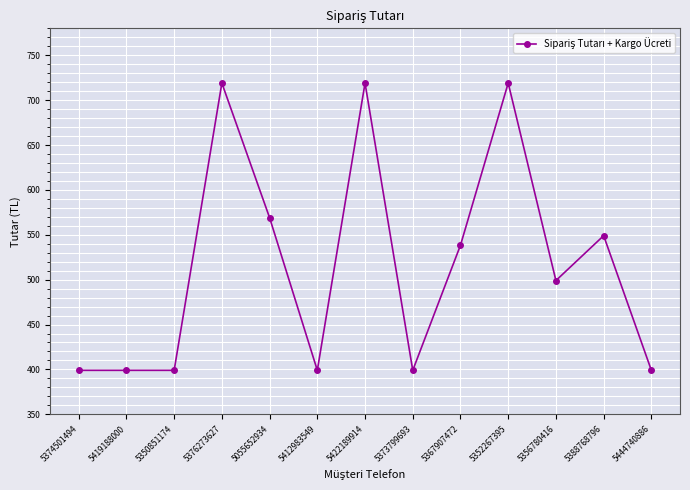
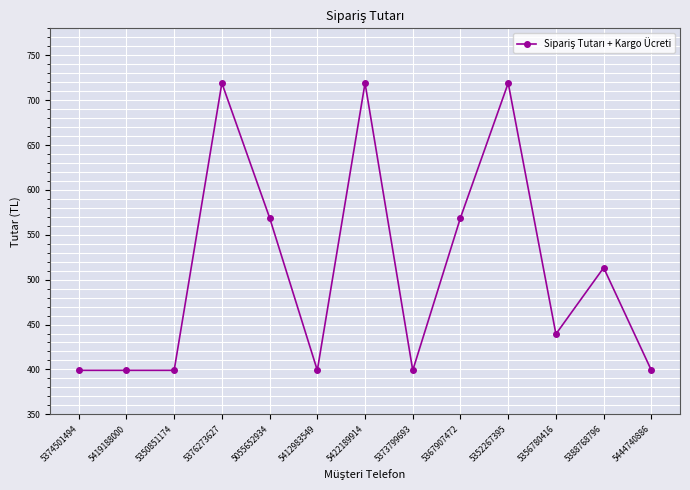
  {
    "5374501494": 400,
    "5419188000": 400,
    "5350851174": 400,
    "5376273627": 720,
    "5055652934": 570,
    "5412983549": 400,
    "5422189914": 720,
    "5373799693": 400,
-   "5367907472": 540,
+   "5367907472": 570,
    "5352267395": 720,
-   "5356780416": 500,
-   "5388768796": 550,
+   "5356780416": 440,
+   "5388768796": 510,
    "5444740886": 400
  }
